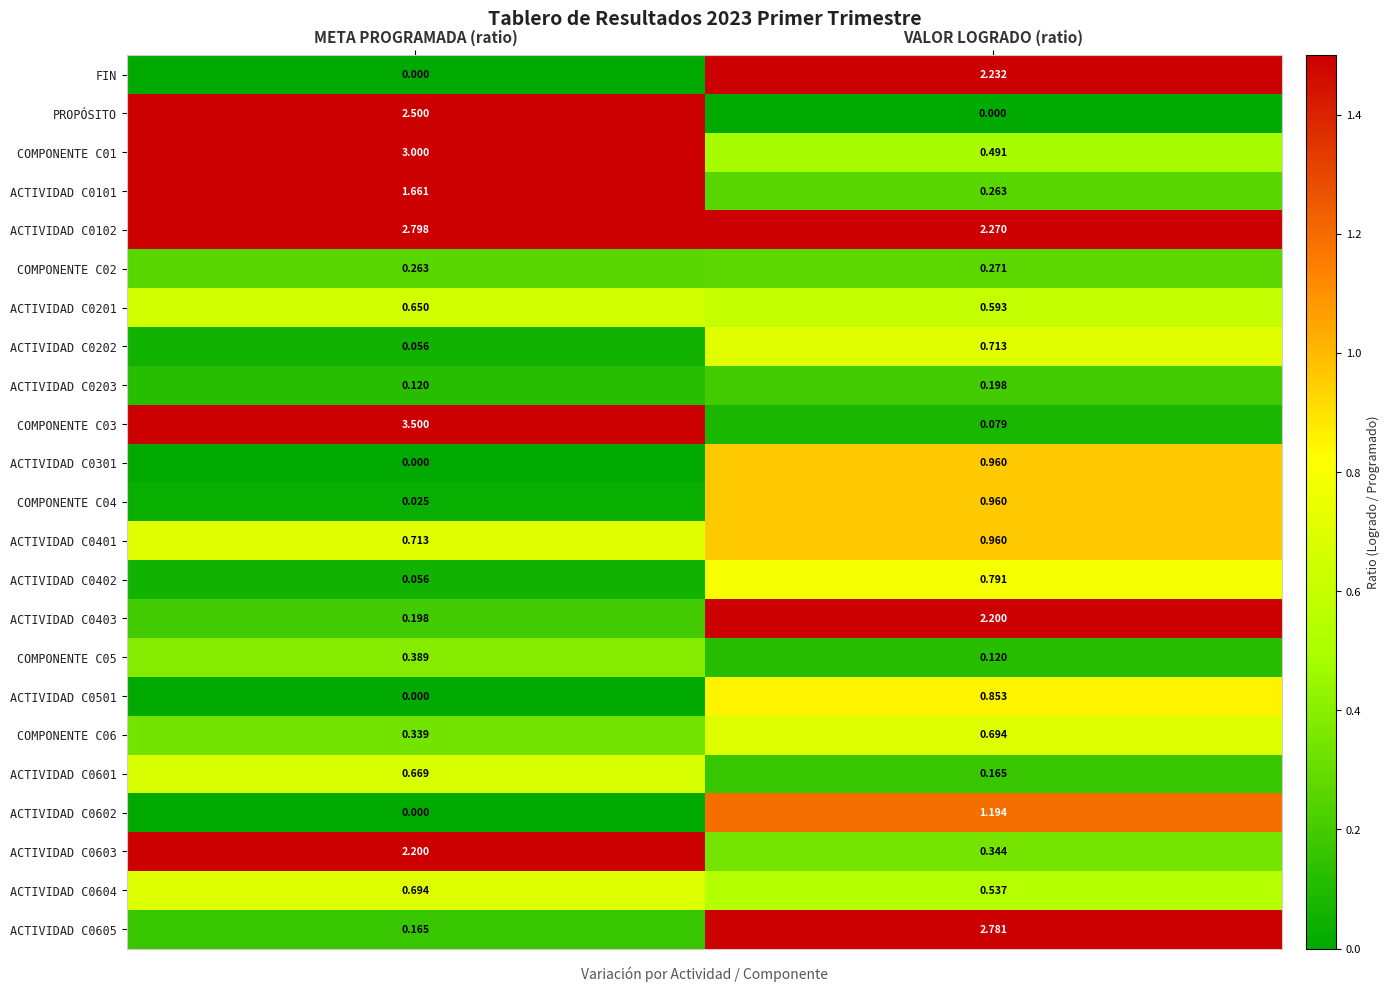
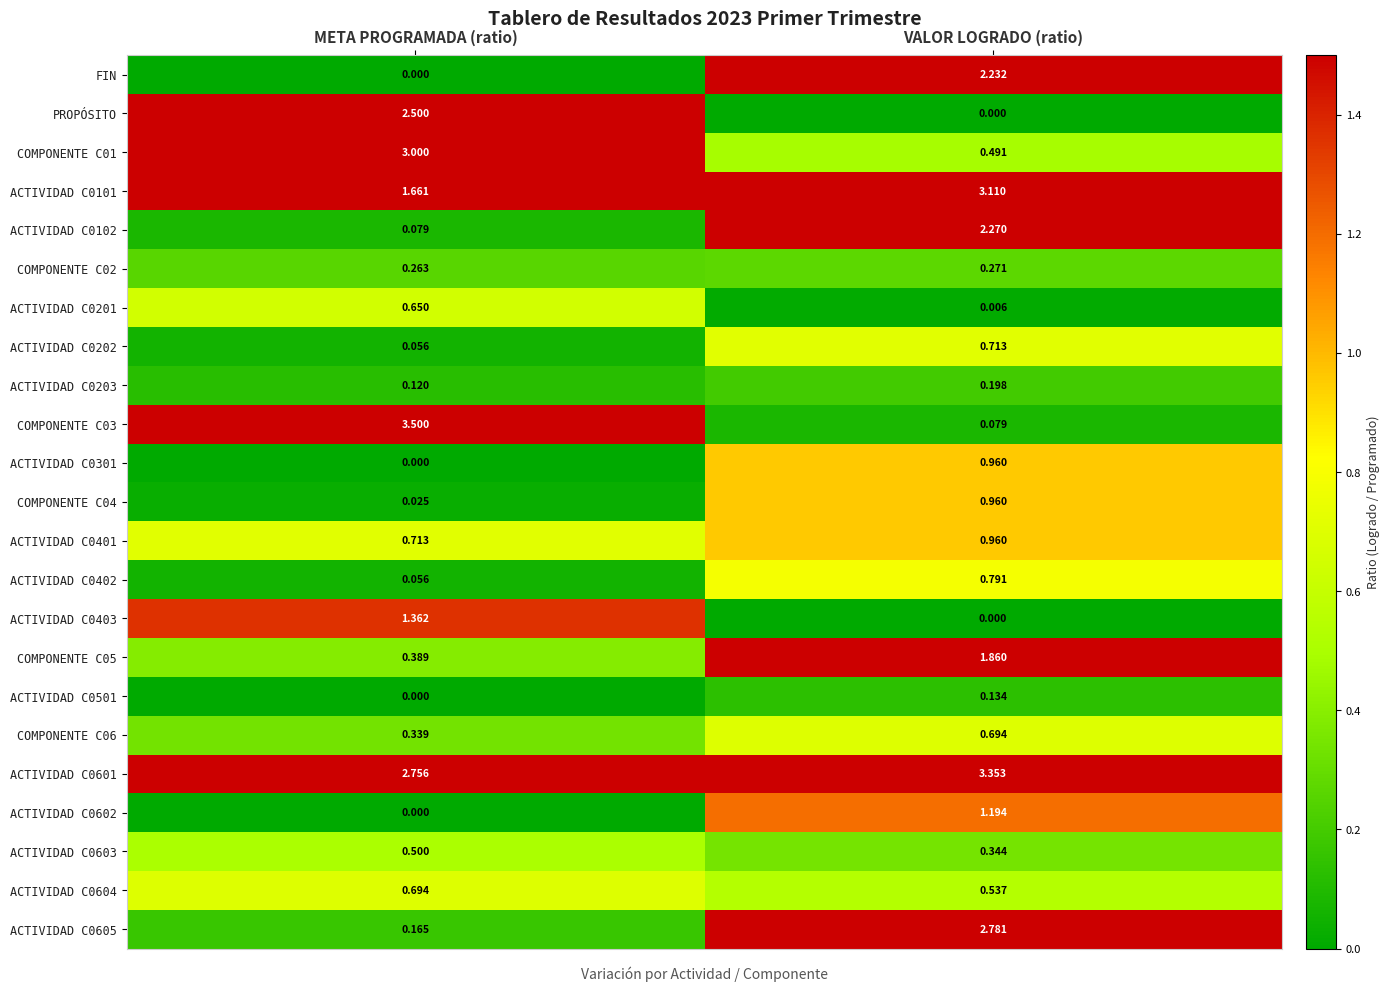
  {
    "FIN": {
      "META PROGRAMADA (ratio)": 0.000,
      "VALOR LOGRADO (ratio)": 2.232
    },
    "PROPÓSITO": {
      "META PROGRAMADA (ratio)": 2.500,
      "VALOR LOGRADO (ratio)": 0.000
    },
    "COMPONENTE C01": {
      "META PROGRAMADA (ratio)": 3.000,
      "VALOR LOGRADO (ratio)": 0.491
    },
    "ACTIVIDAD C0101": {
      "META PROGRAMADA (ratio)": 1.661,
-     "VALOR LOGRADO (ratio)": 0.263
+     "VALOR LOGRADO (ratio)": 3.110
    },
    "ACTIVIDAD C0102": {
-     "META PROGRAMADA (ratio)": 2.798,
+     "META PROGRAMADA (ratio)": 0.079,
      "VALOR LOGRADO (ratio)": 2.270
    },
    "COMPONENTE C02": {
      "META PROGRAMADA (ratio)": 0.263,
      "VALOR LOGRADO (ratio)": 0.271
    },
    "ACTIVIDAD C0201": {
      "META PROGRAMADA (ratio)": 0.650,
-     "VALOR LOGRADO (ratio)": 0.593
+     "VALOR LOGRADO (ratio)": 0.006
    },
    "ACTIVIDAD C0202": {
      "META PROGRAMADA (ratio)": 0.056,
      "VALOR LOGRADO (ratio)": 0.713
    },
    "ACTIVIDAD C0203": {
      "META PROGRAMADA (ratio)": 0.120,
      "VALOR LOGRADO (ratio)": 0.198
    },
    "COMPONENTE C03": {
      "META PROGRAMADA (ratio)": 3.500,
      "VALOR LOGRADO (ratio)": 0.079
    },
    "ACTIVIDAD C0301": {
      "META PROGRAMADA (ratio)": 0.000,
      "VALOR LOGRADO (ratio)": 0.960
    },
    "COMPONENTE C04": {
      "META PROGRAMADA (ratio)": 0.025,
      "VALOR LOGRADO (ratio)": 0.960
    },
    "ACTIVIDAD C0401": {
      "META PROGRAMADA (ratio)": 0.713,
      "VALOR LOGRADO (ratio)": 0.960
    },
    "ACTIVIDAD C0402": {
      "META PROGRAMADA (ratio)": 0.056,
      "VALOR LOGRADO (ratio)": 0.791
    },
    "ACTIVIDAD C0403": {
-     "META PROGRAMADA (ratio)": 0.198,
-     "VALOR LOGRADO (ratio)": 2.200
+     "META PROGRAMADA (ratio)": 1.362,
+     "VALOR LOGRADO (ratio)": 0.000
    },
    "COMPONENTE C05": {
      "META PROGRAMADA (ratio)": 0.389,
-     "VALOR LOGRADO (ratio)": 0.120
+     "VALOR LOGRADO (ratio)": 1.860
    },
    "ACTIVIDAD C0501": {
      "META PROGRAMADA (ratio)": 0.000,
-     "VALOR LOGRADO (ratio)": 0.853
+     "VALOR LOGRADO (ratio)": 0.134
    },
    "COMPONENTE C06": {
      "META PROGRAMADA (ratio)": 0.339,
      "VALOR LOGRADO (ratio)": 0.694
    },
    "ACTIVIDAD C0601": {
-     "META PROGRAMADA (ratio)": 0.669,
-     "VALOR LOGRADO (ratio)": 0.165
+     "META PROGRAMADA (ratio)": 2.756,
+     "VALOR LOGRADO (ratio)": 3.353
    },
    "ACTIVIDAD C0602": {
      "META PROGRAMADA (ratio)": 0.000,
      "VALOR LOGRADO (ratio)": 1.194
    },
    "ACTIVIDAD C0603": {
-     "META PROGRAMADA (ratio)": 2.200,
+     "META PROGRAMADA (ratio)": 0.500,
      "VALOR LOGRADO (ratio)": 0.344
    },
    "ACTIVIDAD C0604": {
      "META PROGRAMADA (ratio)": 0.694,
      "VALOR LOGRADO (ratio)": 0.537
    },
    "ACTIVIDAD C0605": {
      "META PROGRAMADA (ratio)": 0.165,
      "VALOR LOGRADO (ratio)": 2.781
    }
  }
